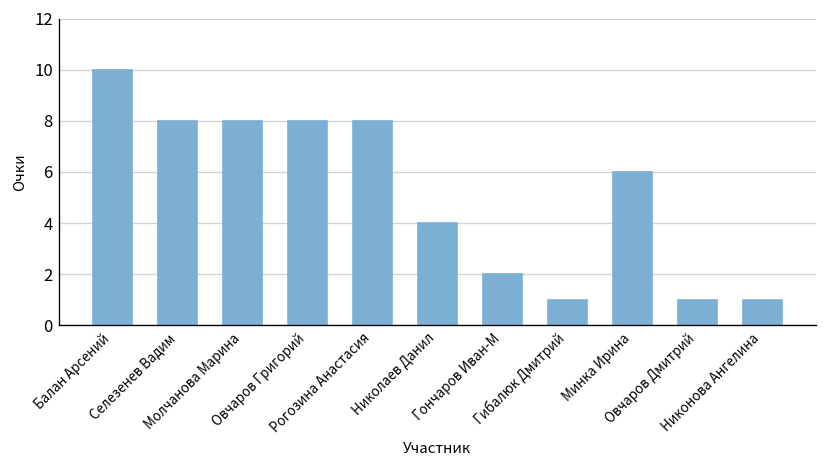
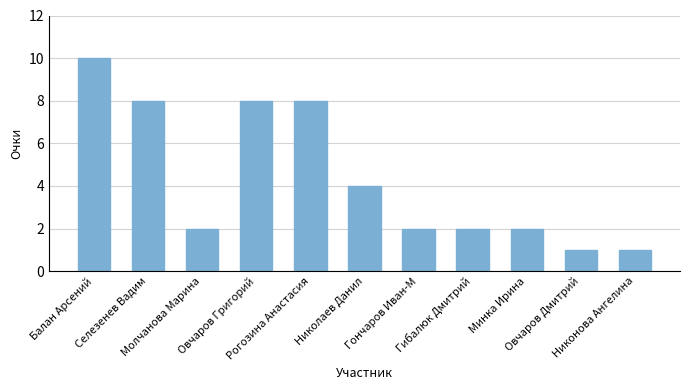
  {
    "Балан Арсений": 10,
    "Селезенев Вадим": 8,
-   "Молчанова Марина": 8,
+   "Молчанова Марина": 2,
    "Овчаров Григорий": 8,
    "Рогозина Анастасия": 8,
    "Николаев Данил": 4,
    "Гончаров Иван-М": 2,
-   "Гибалюк Дмитрий": 1,
-   "Минка Ирина": 6,
+   "Гибалюк Дмитрий": 2,
+   "Минка Ирина": 2,
    "Овчаров Дмитрий": 1,
    "Никонова Ангелина": 1
  }
